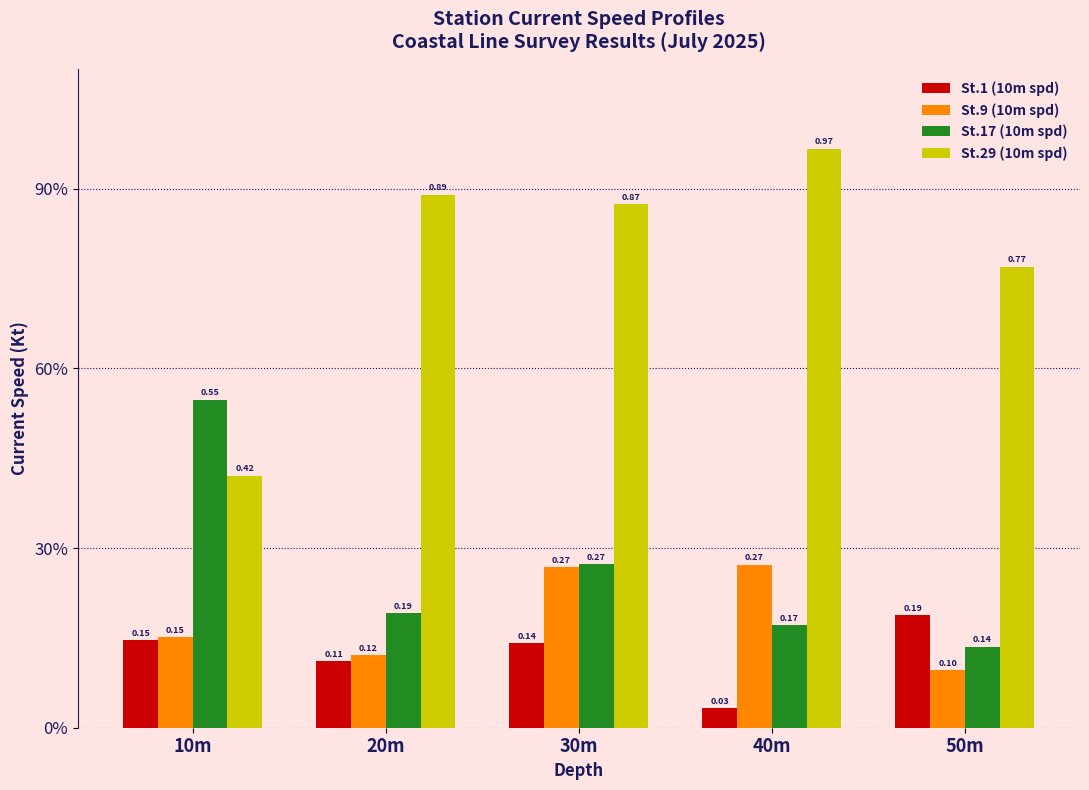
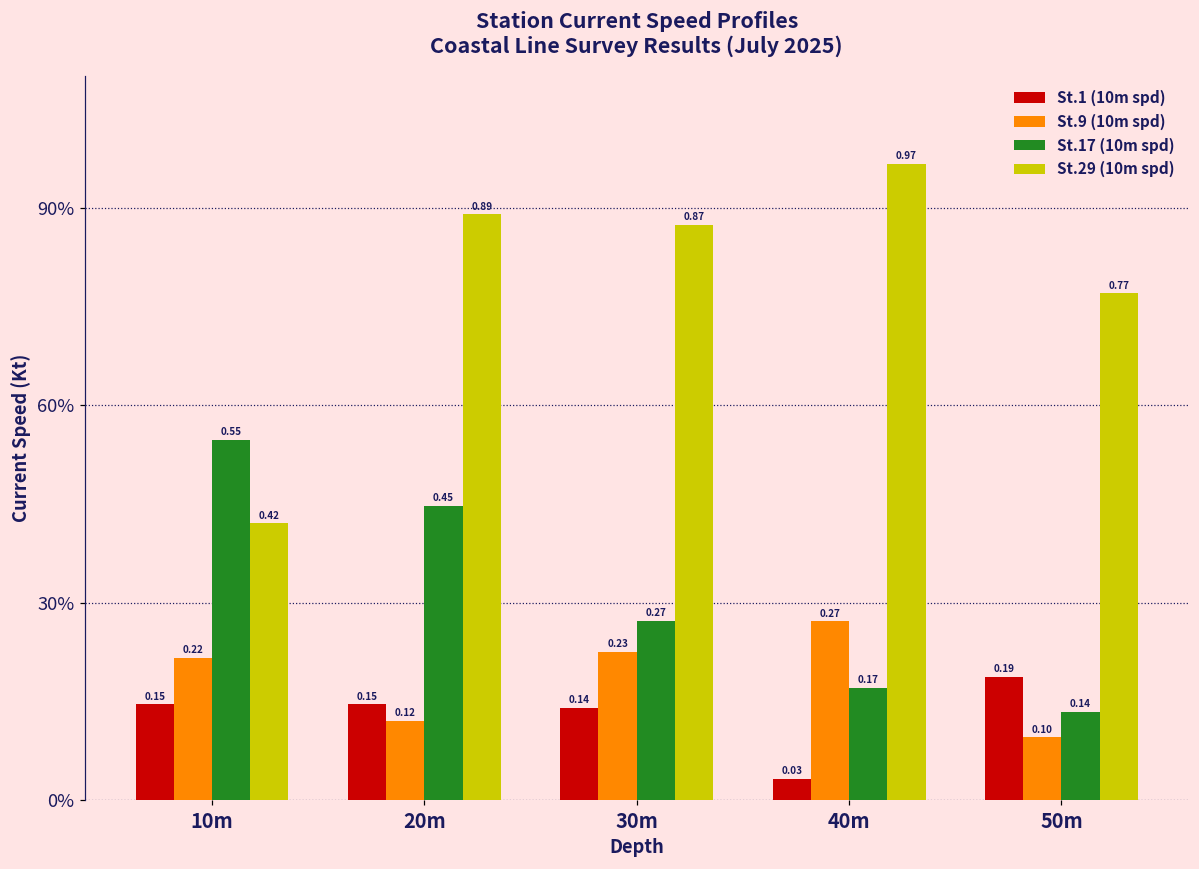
  {
    "St.1 (10m spd)": {
      "10m": 0.15,
-     "20m": 0.11,
+     "20m": 0.15,
      "30m": 0.14,
      "40m": 0.03,
      "50m": 0.19
    },
    "St.9 (10m spd)": {
-     "10m": 0.15,
+     "10m": 0.22,
      "20m": 0.12,
-     "30m": 0.27,
+     "30m": 0.23,
      "40m": 0.27,
      "50m": 0.10
    },
    "St.17 (10m spd)": {
      "10m": 0.55,
-     "20m": 0.19,
+     "20m": 0.45,
      "30m": 0.27,
      "40m": 0.17,
      "50m": 0.14
    },
    "St.29 (10m spd)": {
      "10m": 0.42,
      "20m": 0.89,
      "30m": 0.87,
      "40m": 0.97,
      "50m": 0.77
    }
  }
